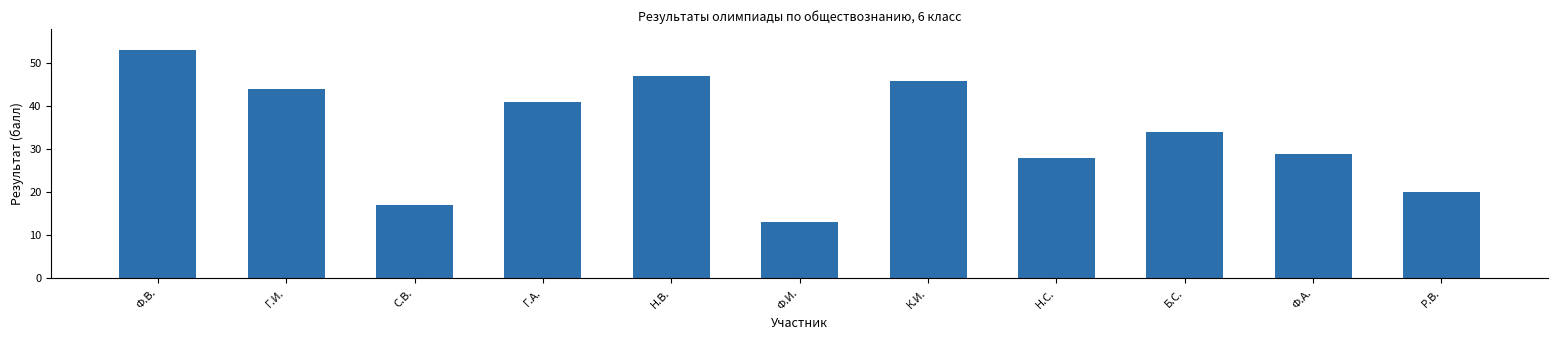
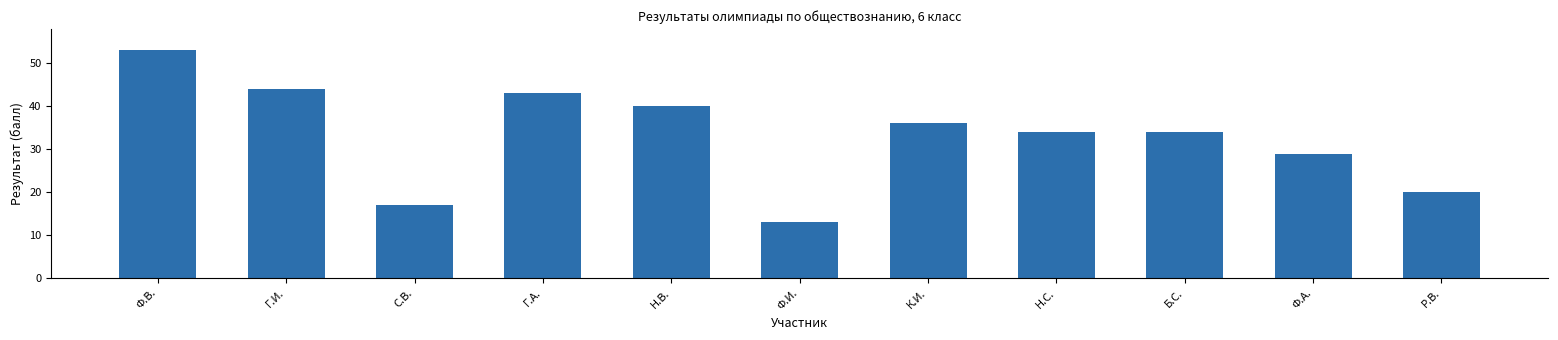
  {
    "Ф.В.": 53,
    "Г.И.": 44,
    "С.В.": 17,
-   "Г.А.": 41,
-   "Н.В.": 47,
+   "Г.А.": 43,
+   "Н.В.": 40,
    "Ф.И.": 13,
-   "К.И.": 46,
-   "Н.С.": 28,
+   "К.И.": 36,
+   "Н.С.": 34,
    "Б.С.": 34,
    "Ф.А.": 29,
    "Р.В.": 20
  }
